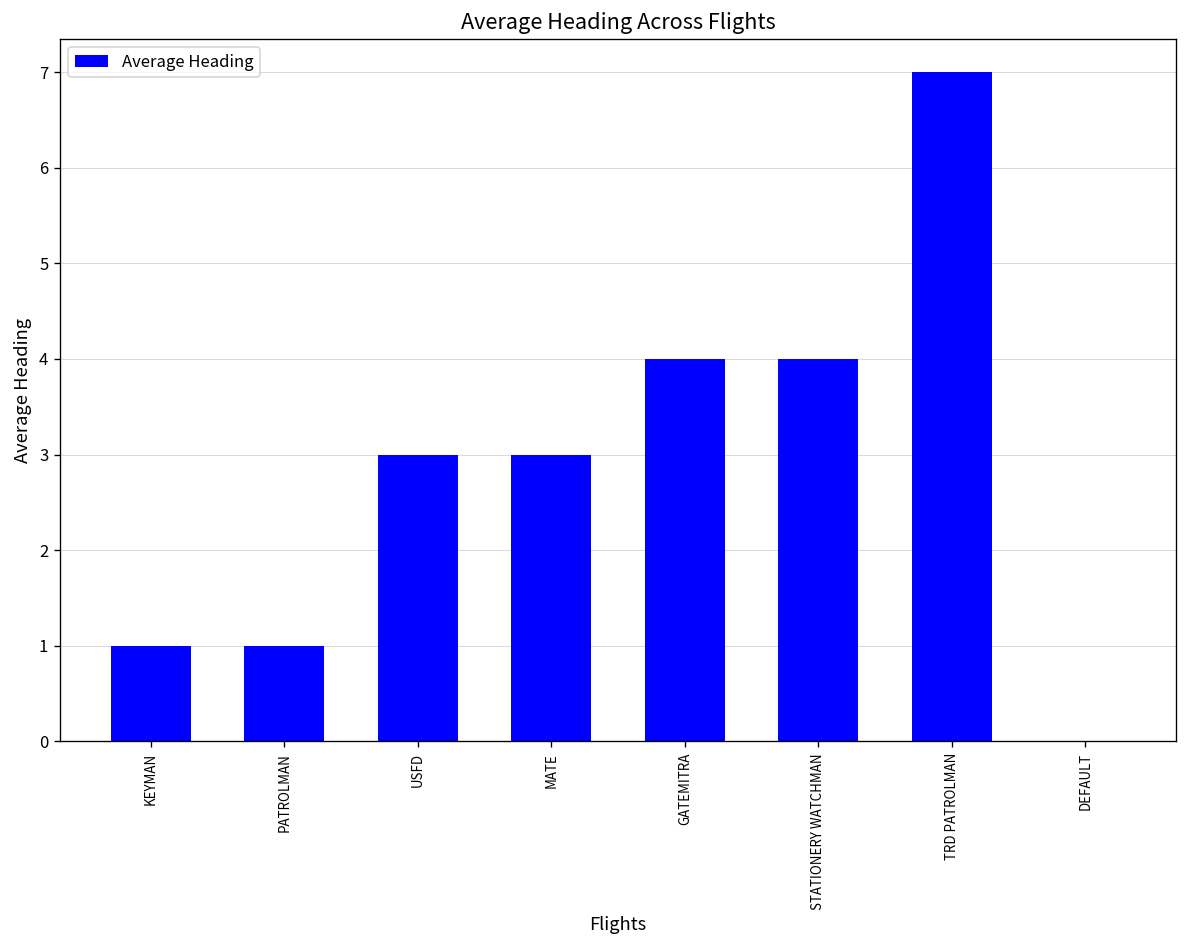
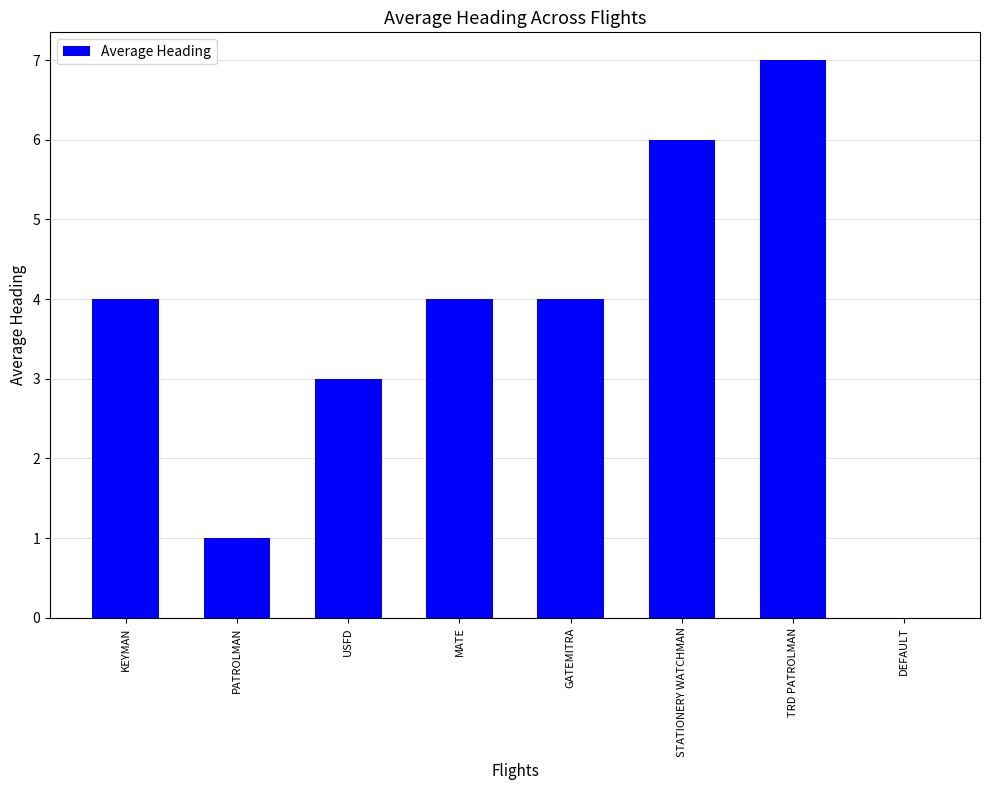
  {
-   "KEYMAN": 1,
+   "KEYMAN": 4,
    "PATROLMAN": 1,
    "USFD": 3,
-   "MATE": 3,
+   "MATE": 4,
    "GATEMITRA": 4,
-   "STATIONERY WATCHMAN": 4,
+   "STATIONERY WATCHMAN": 6,
    "TRD PATROLMAN": 7,
    "DEFAULT": 0
  }
